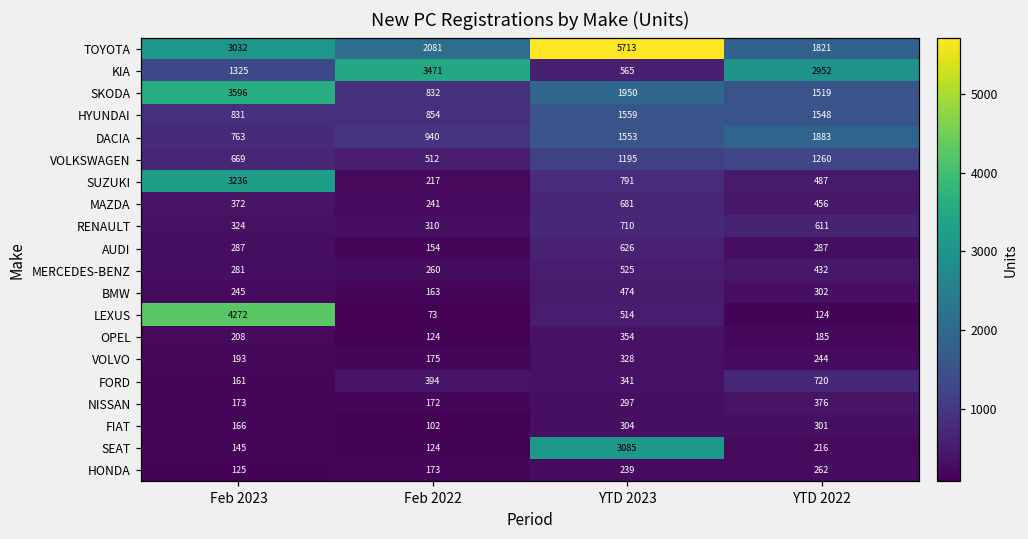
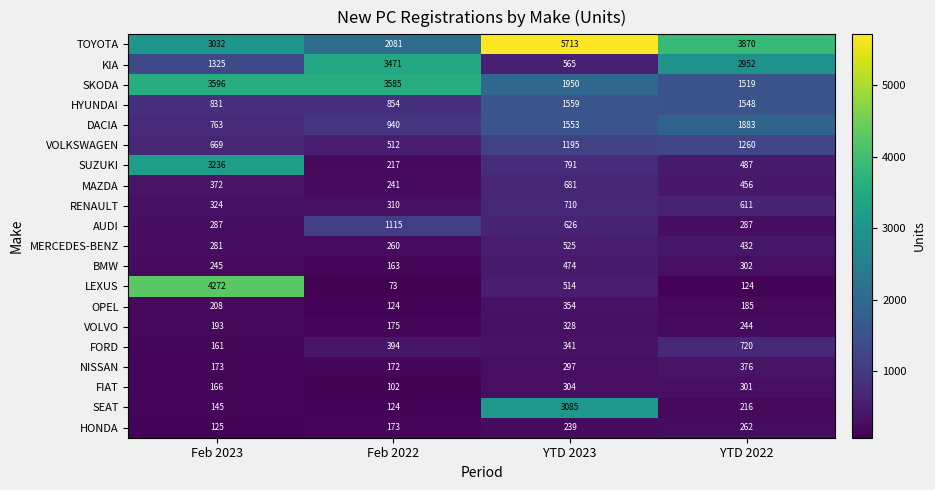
  {
    "TOYOTA": {
      "Feb 2023": 3032,
      "Feb 2022": 2081,
      "YTD 2023": 5713,
-     "YTD 2022": 1821
+     "YTD 2022": 3870
    },
    "KIA": {
      "Feb 2023": 1325,
      "Feb 2022": 3471,
      "YTD 2023": 565,
      "YTD 2022": 2952
    },
    "SKODA": {
      "Feb 2023": 3596,
-     "Feb 2022": 832,
+     "Feb 2022": 3585,
      "YTD 2023": 1950,
      "YTD 2022": 1519
    },
    "HYUNDAI": {
      "Feb 2023": 831,
      "Feb 2022": 854,
      "YTD 2023": 1559,
      "YTD 2022": 1548
    },
    "DACIA": {
      "Feb 2023": 763,
      "Feb 2022": 940,
      "YTD 2023": 1553,
      "YTD 2022": 1883
    },
    "VOLKSWAGEN": {
      "Feb 2023": 669,
      "Feb 2022": 512,
      "YTD 2023": 1195,
      "YTD 2022": 1260
    },
    "SUZUKI": {
      "Feb 2023": 3236,
      "Feb 2022": 217,
      "YTD 2023": 791,
      "YTD 2022": 487
    },
    "MAZDA": {
      "Feb 2023": 372,
      "Feb 2022": 241,
      "YTD 2023": 681,
      "YTD 2022": 456
    },
    "RENAULT": {
      "Feb 2023": 324,
      "Feb 2022": 310,
      "YTD 2023": 710,
      "YTD 2022": 611
    },
    "AUDI": {
      "Feb 2023": 287,
-     "Feb 2022": 154,
+     "Feb 2022": 1115,
      "YTD 2023": 626,
      "YTD 2022": 287
    },
    "MERCEDES-BENZ": {
      "Feb 2023": 281,
      "Feb 2022": 260,
      "YTD 2023": 525,
      "YTD 2022": 432
    },
    "BMW": {
      "Feb 2023": 245,
      "Feb 2022": 163,
      "YTD 2023": 474,
      "YTD 2022": 302
    },
    "LEXUS": {
      "Feb 2023": 4272,
      "Feb 2022": 73,
      "YTD 2023": 514,
      "YTD 2022": 124
    },
    "OPEL": {
      "Feb 2023": 208,
      "Feb 2022": 124,
      "YTD 2023": 354,
      "YTD 2022": 185
    },
    "VOLVO": {
      "Feb 2023": 193,
      "Feb 2022": 175,
      "YTD 2023": 328,
      "YTD 2022": 244
    },
    "FORD": {
      "Feb 2023": 161,
      "Feb 2022": 394,
      "YTD 2023": 341,
      "YTD 2022": 720
    },
    "NISSAN": {
      "Feb 2023": 173,
      "Feb 2022": 172,
      "YTD 2023": 297,
      "YTD 2022": 376
    },
    "FIAT": {
      "Feb 2023": 166,
      "Feb 2022": 102,
      "YTD 2023": 304,
      "YTD 2022": 301
    },
    "SEAT": {
      "Feb 2023": 145,
      "Feb 2022": 124,
      "YTD 2023": 3085,
      "YTD 2022": 216
    },
    "HONDA": {
      "Feb 2023": 125,
      "Feb 2022": 173,
      "YTD 2023": 239,
      "YTD 2022": 262
    }
  }
